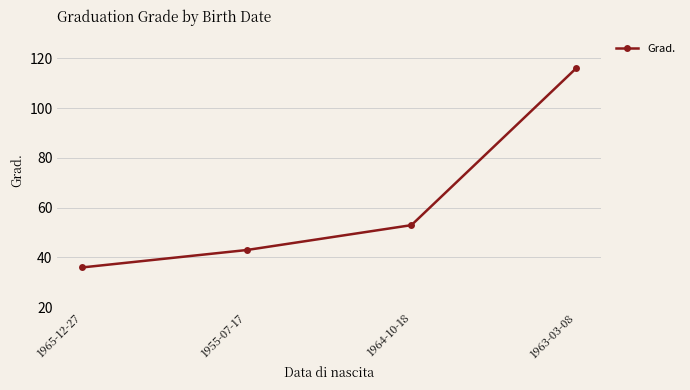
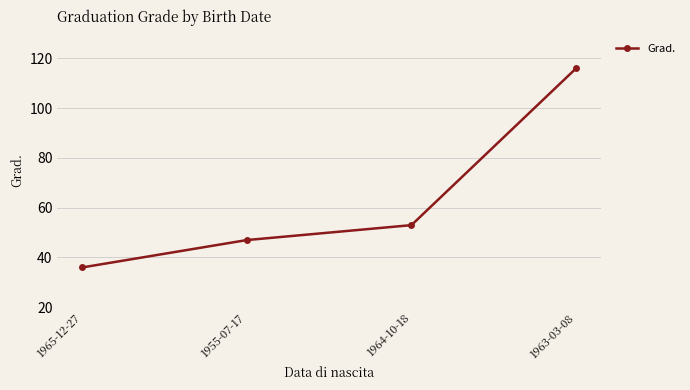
  {
    "1965-12-27": 36,
-   "1955-07-17": 43,
+   "1955-07-17": 47,
    "1964-10-18": 53,
    "1963-03-08": 116
  }
